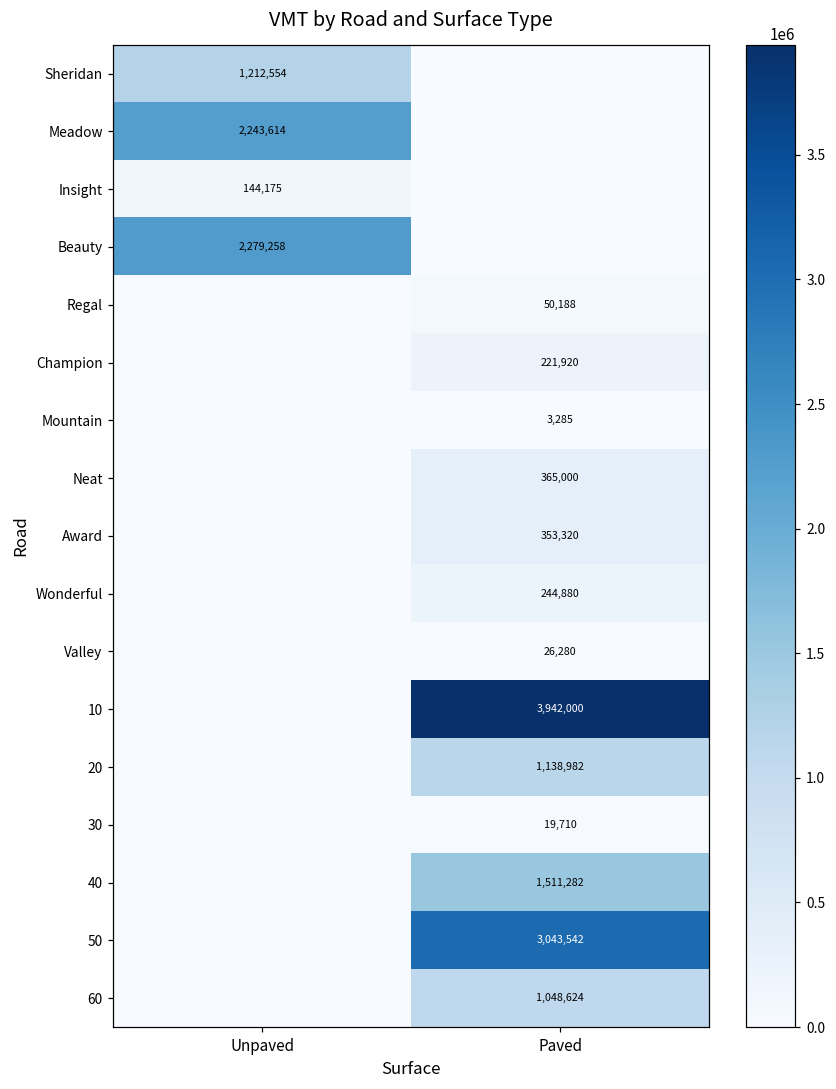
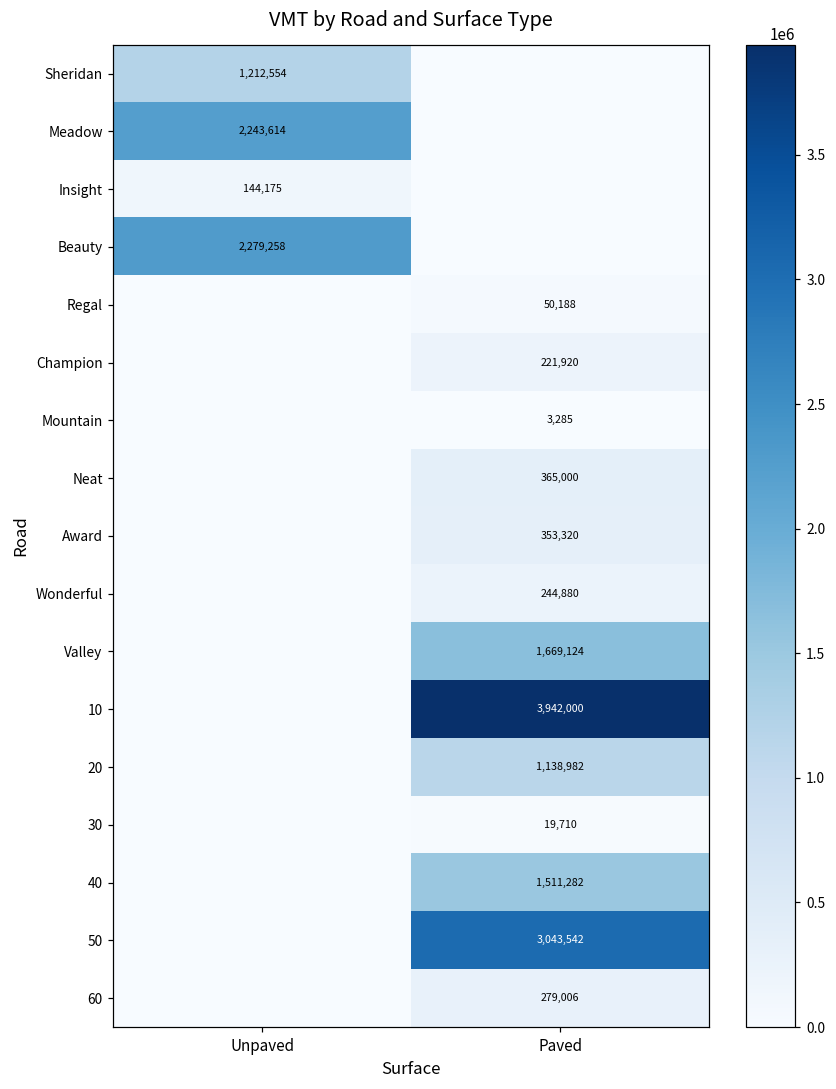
  {
    "Sheridan": {
      "Unpaved": "1,212,554"
    },
    "Meadow": {
      "Unpaved": "2,243,614"
    },
    "Insight": {
      "Unpaved": "144,175"
    },
    "Beauty": {
      "Unpaved": "2,279,258"
    },
    "Regal": {
      "Paved": "50,188"
    },
    "Champion": {
      "Paved": "221,920"
    },
    "Mountain": {
      "Paved": "3,285"
    },
    "Neat": {
      "Paved": "365,000"
    },
    "Award": {
      "Paved": "353,320"
    },
    "Wonderful": {
      "Paved": "244,880"
    },
    "Valley": {
-     "Paved": "26,280"
+     "Paved": "1,669,124"
    },
    "10": {
      "Paved": "3,942,000"
    },
    "20": {
      "Paved": "1,138,982"
    },
    "30": {
      "Paved": "19,710"
    },
    "40": {
      "Paved": "1,511,282"
    },
    "50": {
      "Paved": "3,043,542"
    },
    "60": {
-     "Paved": "1,048,624"
+     "Paved": "279,006"
    }
  }
